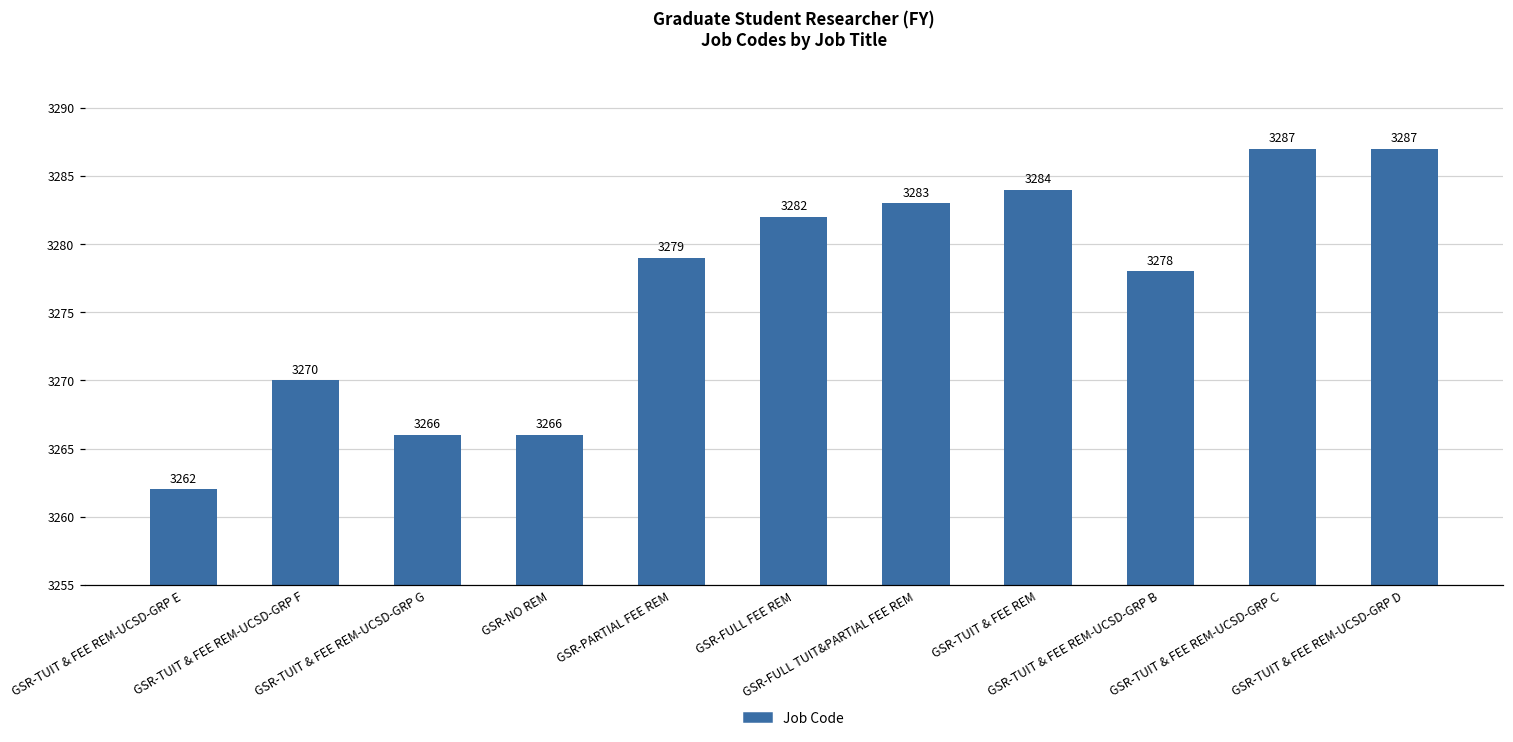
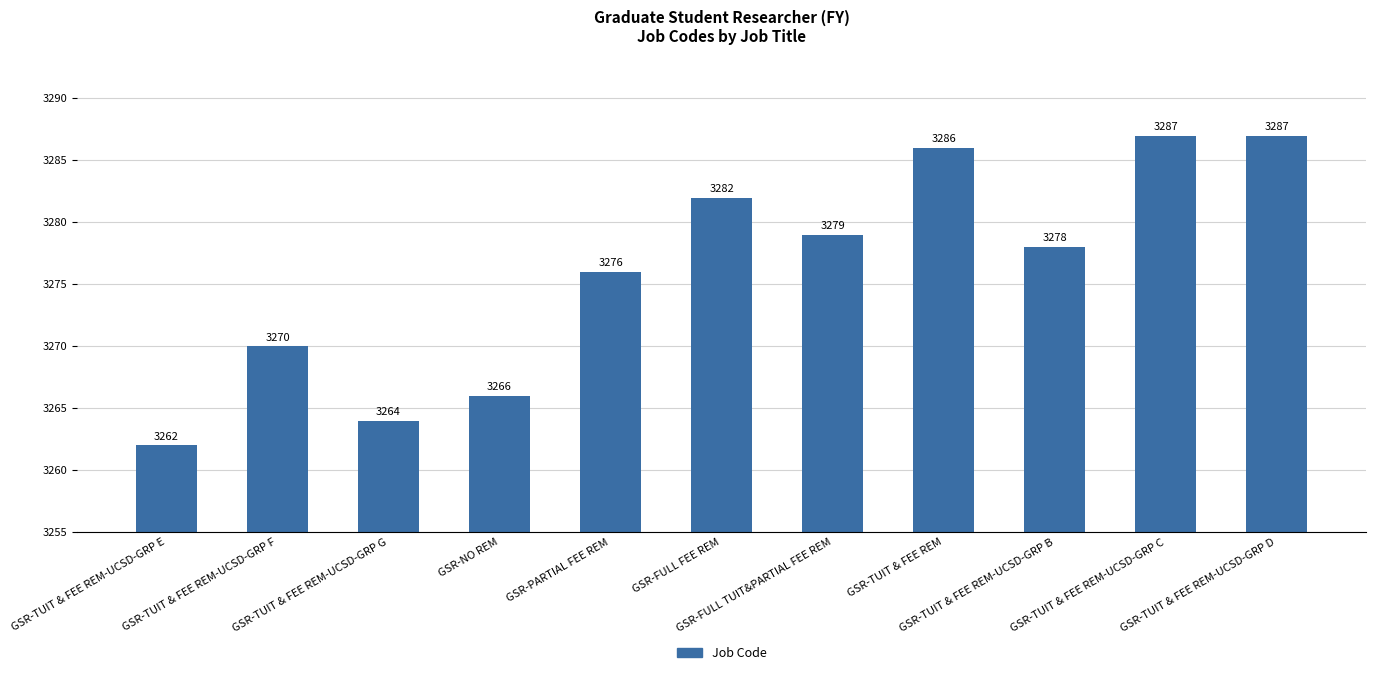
  {
    "GSR-TUIT & FEE REM-UCSD-GRP E": 3262,
    "GSR-TUIT & FEE REM-UCSD-GRP F": 3270,
-   "GSR-TUIT & FEE REM-UCSD-GRP G": 3266,
+   "GSR-TUIT & FEE REM-UCSD-GRP G": 3264,
    "GSR-NO REM": 3266,
-   "GSR-PARTIAL FEE REM": 3279,
+   "GSR-PARTIAL FEE REM": 3276,
    "GSR-FULL FEE REM": 3282,
-   "GSR-FULL TUIT&PARTIAL FEE REM": 3283,
-   "GSR-TUIT & FEE REM": 3284,
+   "GSR-FULL TUIT&PARTIAL FEE REM": 3279,
+   "GSR-TUIT & FEE REM": 3286,
    "GSR-TUIT & FEE REM-UCSD-GRP B": 3278,
    "GSR-TUIT & FEE REM-UCSD-GRP C": 3287,
    "GSR-TUIT & FEE REM-UCSD-GRP D": 3287
  }
